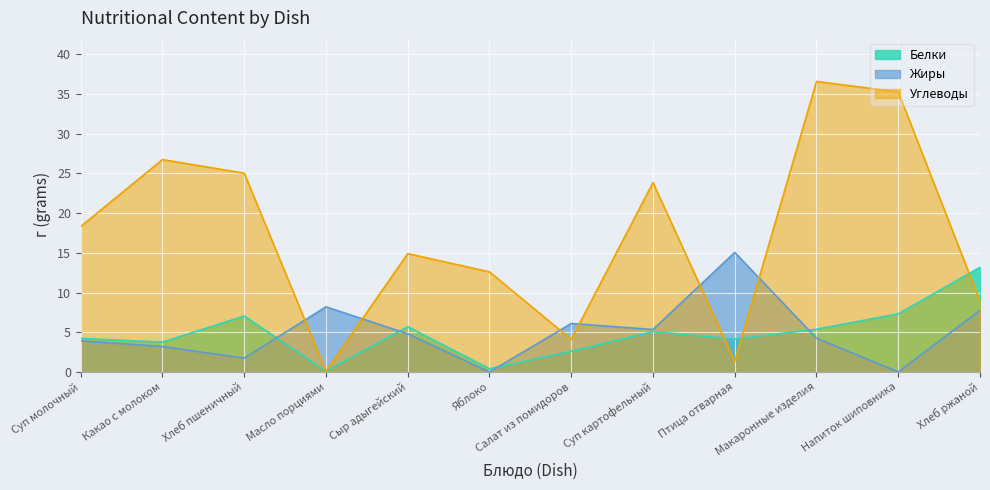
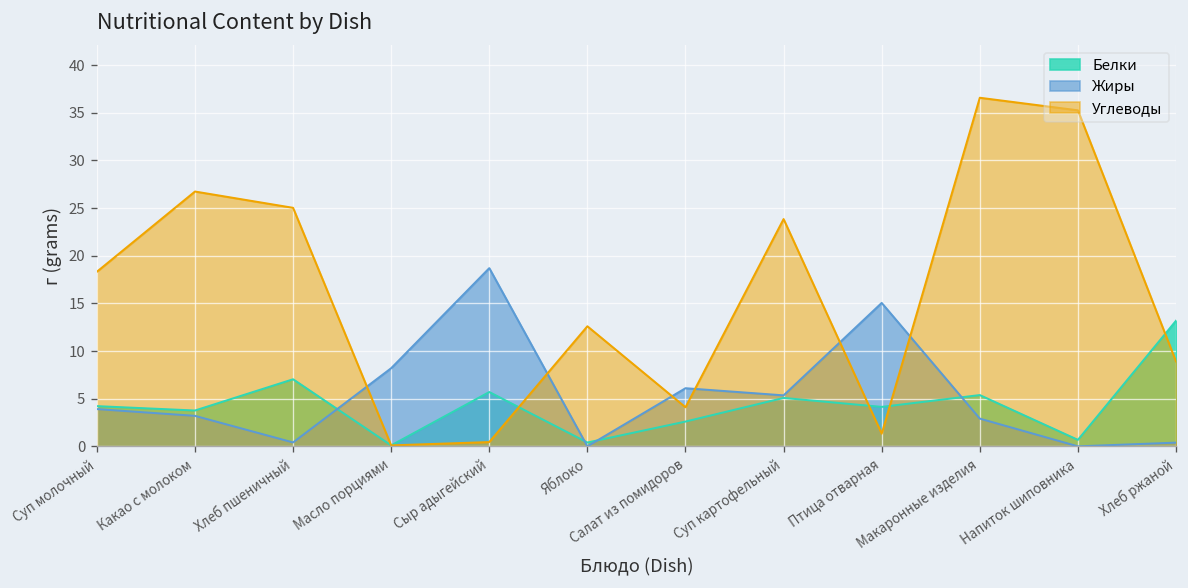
  {
    "Белки": {
      "Какао с молоком": 4,
      "Хлеб пшеничный": 7,
      "Сыр адыгейский": 6,
      "Яблоко": 0,
      "Салат из помидоров": 3,
      "Птица отварная": 4,
      "Макаронные изделия": 5,
-     "Напиток шиповника": 7,
+     "Напиток шиповника": 1,
      "Хлеб ржаной": 13
    },
    "Жиры": {
      "Какао с молоком": 3,
-     "Хлеб пшеничный": 2,
+     "Хлеб пшеничный": 0,
      "Масло порциями": 8,
-     "Сыр адыгейский": 5,
+     "Сыр адыгейский": 19,
      "Яблоко": 0,
      "Салат из помидоров": 6,
      "Птица отварная": 15,
-     "Макаронные изделия": 4,
+     "Макаронные изделия": 3,
      "Напиток шиповника": 0,
-     "Хлеб ржаной": 8
+     "Хлеб ржаной": 0
    },
    "Углеводы": {
      "Суп молочный": 18,
      "Какао с молоком": 27,
      "Хлеб пшеничный": 25,
-     "Сыр адыгейский": 15,
+     "Сыр адыгейский": 0,
      "Яблоко": 13,
      "Салат из помидоров": 4,
      "Суп картофельный": 24,
      "Птица отварная": 1,
      "Макаронные изделия": 37,
      "Хлеб ржаной": 9
    }
  }
